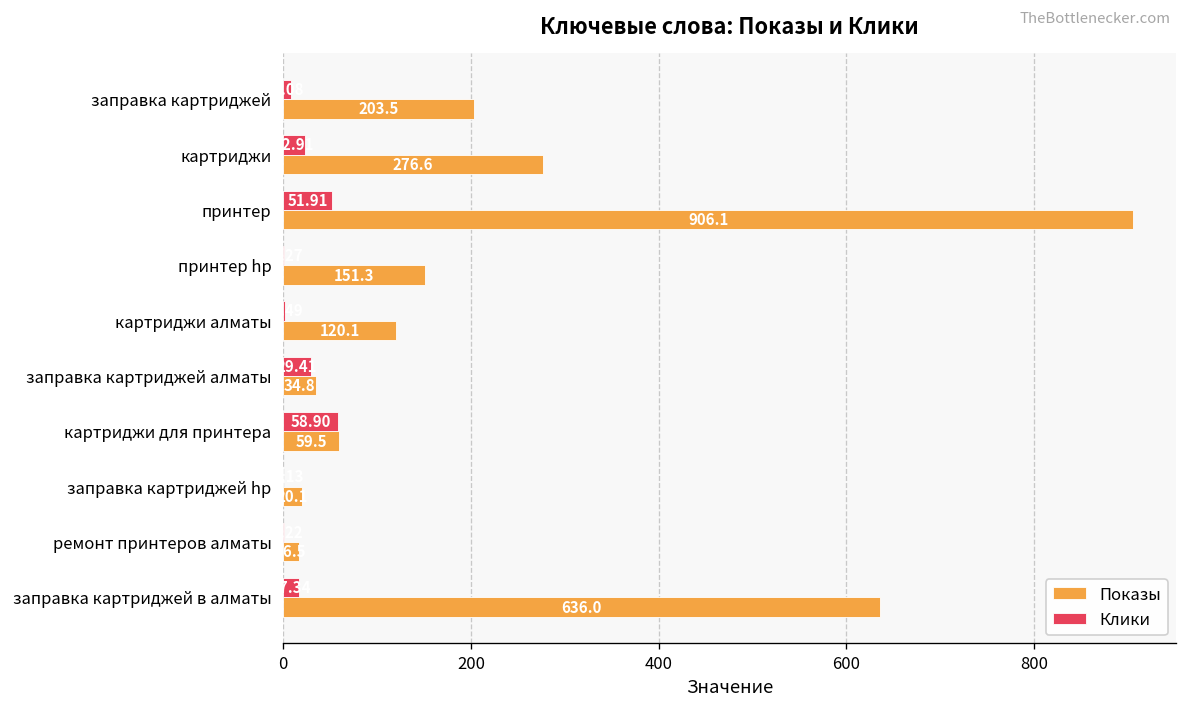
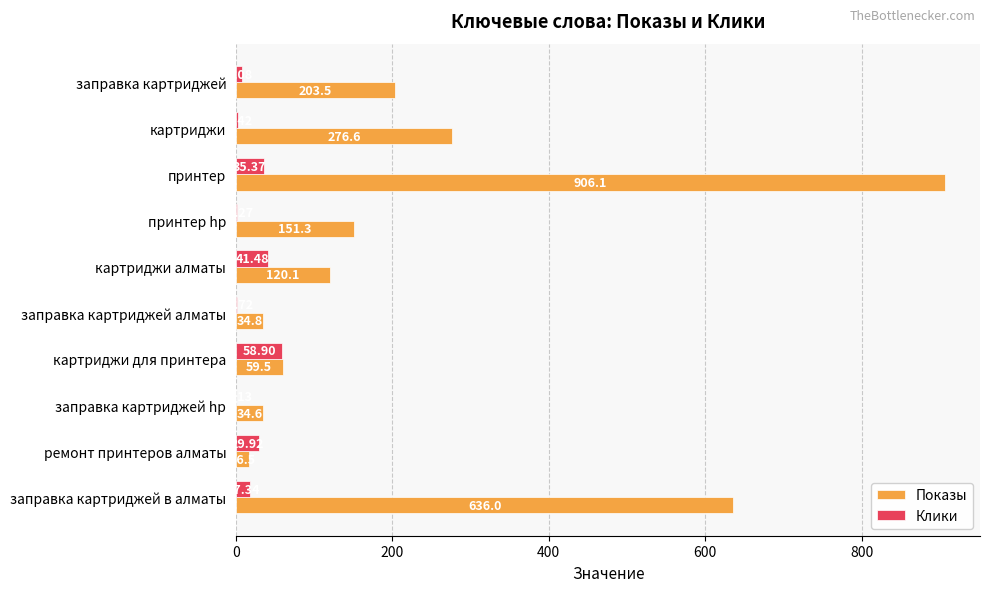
  {
    "Показы": {
      "заправка картриджей": 203.5,
      "картриджи": 276.6,
      "принтер": 906.1,
      "принтер hp": 151.3,
      "картриджи алматы": 120.1,
      "заправка картриджей алматы": 34.8,
      "картриджи для принтера": 59.5,
-     "заправка картриджей hp": 20.1,
+     "заправка картриджей hp": 34.6,
      "заправка картриджей в алматы": 636.0
    },
    "Клики": {
-     "картриджи": 20,
-     "принтер": 51.91,
-     "картриджи алматы": 0,
-     "заправка картриджей алматы": 30,
+     "картриджи": 0,
+     "принтер": 35.37,
+     "картриджи алматы": 40,
+     "заправка картриджей алматы": 0,
      "картриджи для принтера": 58.90,
-     "ремонт принтеров алматы": 0
+     "ремонт принтеров алматы": 30
    }
  }
